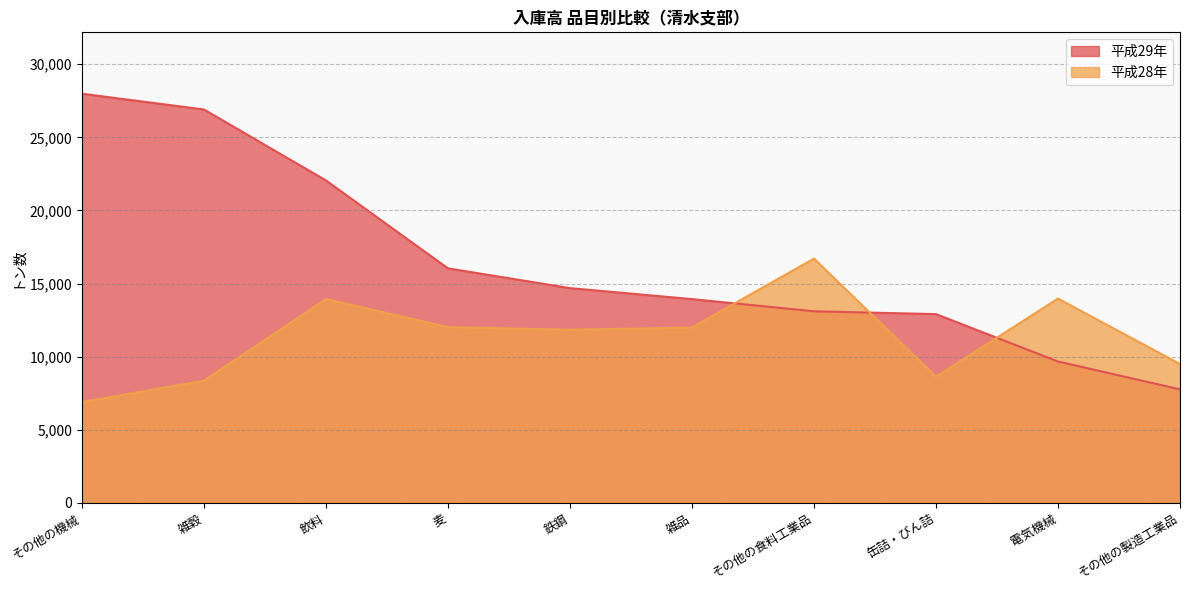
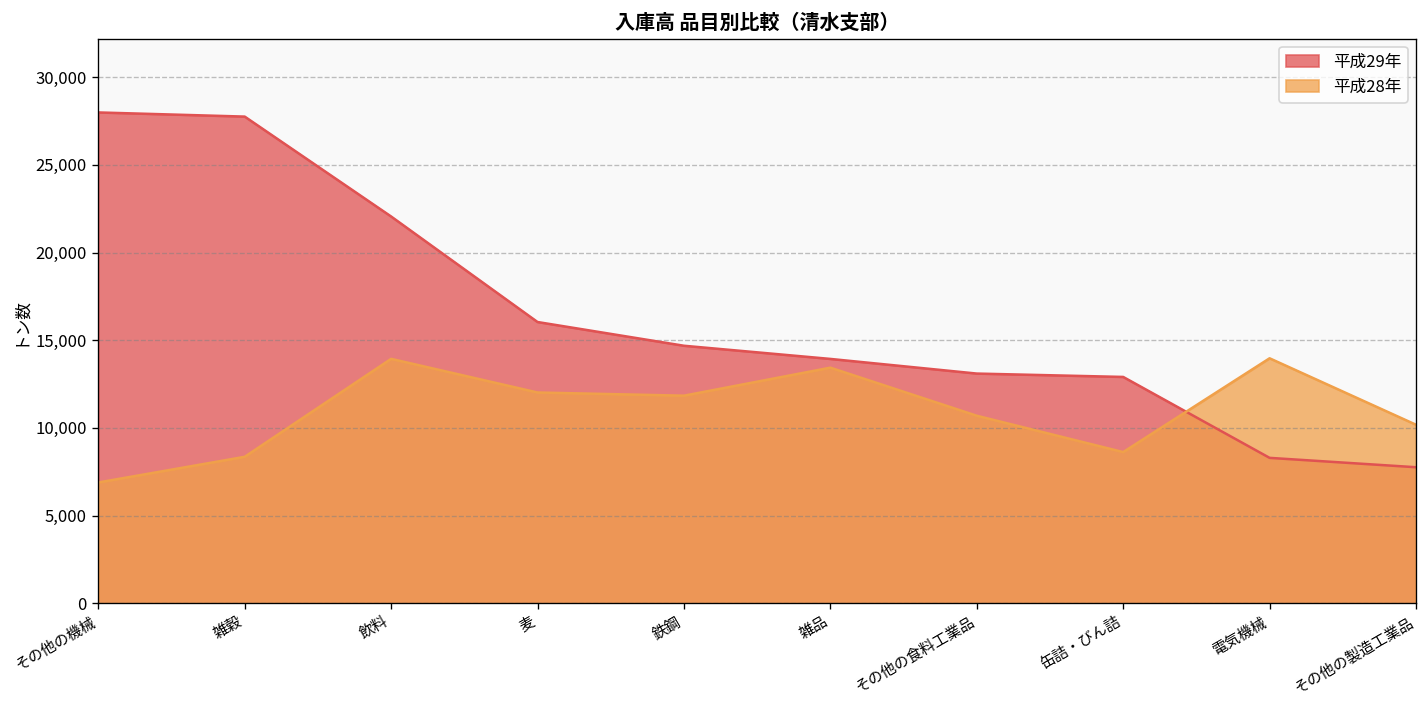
  {
    "平成29年": {
      "その他の機械": "28,000",
-     "雑穀": "26,900",
+     "雑穀": "27,700",
      "飲料": "22,100",
      "麦": "16,000",
      "鉄鋼": "14,700",
      "雑品": "13,900",
      "その他の食料工業品": "13,100",
      "缶詰・びん詰": "12,900",
-     "電気機械": "9,700",
+     "電気機械": "8,300",
      "その他の製造工業品": "7,800"
    },
    "平成28年": {
      "その他の機械": "6,900",
      "雑穀": "8,400",
      "飲料": "13,900",
      "麦": "12,000",
      "鉄鋼": "11,800",
-     "雑品": "12,000",
-     "その他の食料工業品": "16,700",
+     "雑品": "13,400",
+     "その他の食料工業品": "10,700",
      "缶詰・びん詰": "8,600",
      "電気機械": "14,000",
-     "その他の製造工業品": "9,500"
+     "その他の製造工業品": "10,200"
    }
  }
